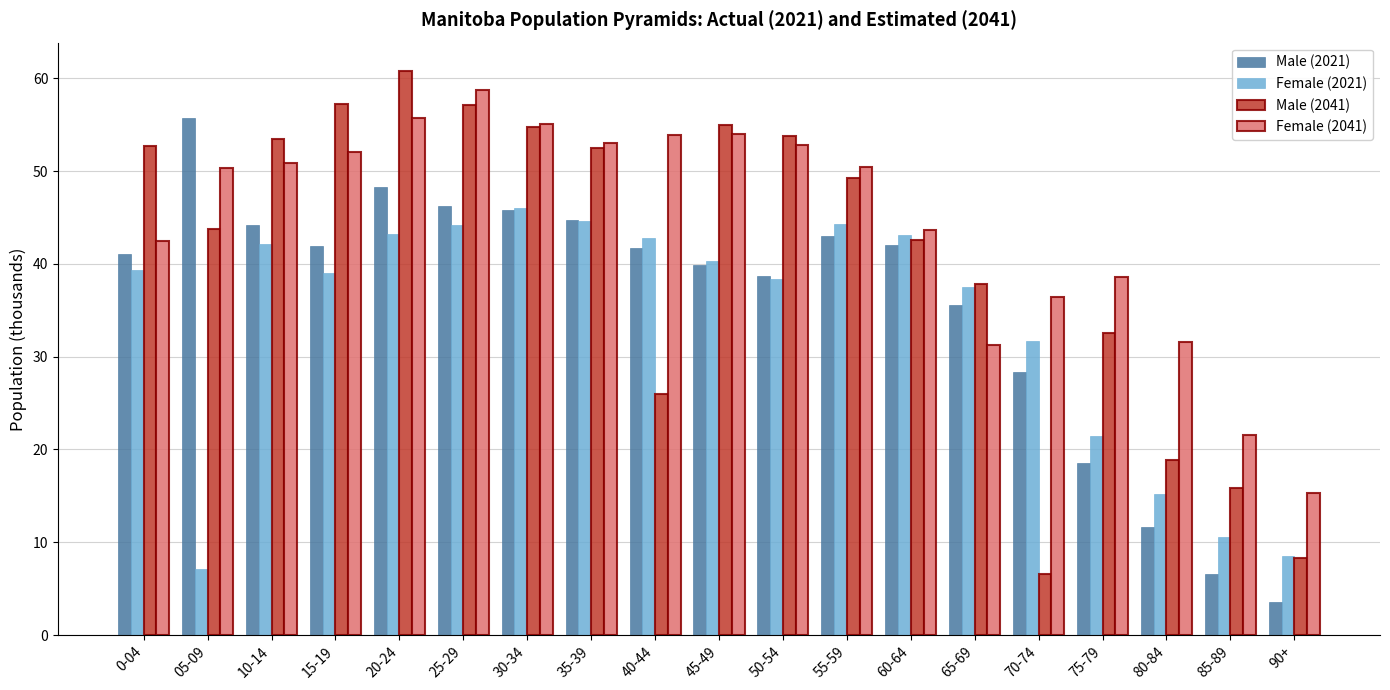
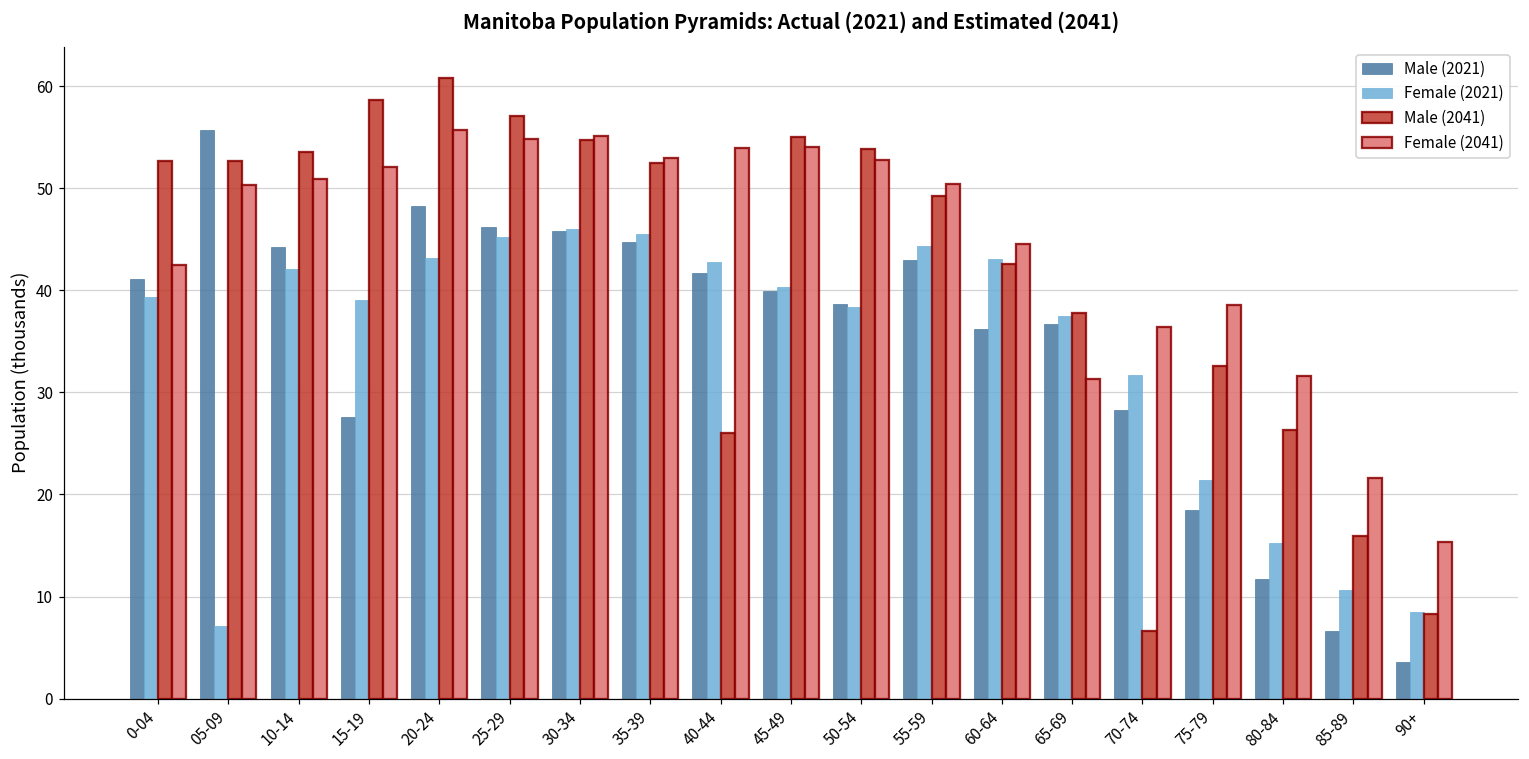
  {
    "Male (2021)": {
      "0-04": 41,
      "05-09": 56,
      "10-14": 44,
-     "15-19": 42,
+     "15-19": 28,
      "20-24": 48,
      "25-29": 46,
      "30-34": 46,
      "35-39": 45,
      "40-44": 42,
      "45-49": 40,
      "50-54": 39,
      "55-59": 43,
-     "60-64": 42,
-     "65-69": 36,
+     "60-64": 36,
+     "65-69": 37,
      "70-74": 28,
      "75-79": 19,
      "80-84": 12,
      "85-89": 7,
      "90+": 4
    },
    "Female (2021)": {
      "0-04": 39,
      "05-09": 7,
      "10-14": 42,
      "15-19": 39,
      "20-24": 43,
-     "25-29": 44,
+     "25-29": 45,
      "30-34": 46,
-     "35-39": 45,
+     "35-39": 46,
      "40-44": 43,
      "45-49": 40,
      "50-54": 38,
      "55-59": 44,
      "60-64": 43,
      "65-69": 38,
      "70-74": 32,
      "75-79": 21,
      "80-84": 15,
      "85-89": 11,
      "90+": 9
    },
    "Male (2041)": {
      "0-04": 53,
-     "05-09": 44,
+     "05-09": 53,
      "10-14": 54,
-     "15-19": 57,
+     "15-19": 59,
      "20-24": 61,
      "25-29": 57,
      "30-34": 55,
      "35-39": 53,
      "40-44": 26,
      "45-49": 55,
      "50-54": 54,
      "55-59": 49,
      "60-64": 43,
      "65-69": 38,
      "70-74": 7,
      "75-79": 33,
-     "80-84": 19,
+     "80-84": 26,
      "85-89": 16,
      "90+": 8
    },
    "Female (2041)": {
      "0-04": 43,
      "05-09": 50,
      "10-14": 51,
      "15-19": 52,
      "20-24": 56,
-     "25-29": 59,
+     "25-29": 55,
      "30-34": 55,
      "35-39": 53,
      "40-44": 54,
      "45-49": 54,
      "50-54": 53,
      "55-59": 50,
-     "60-64": 44,
+     "60-64": 45,
      "65-69": 31,
      "70-74": 36,
      "75-79": 39,
      "80-84": 32,
      "85-89": 22,
      "90+": 15
    }
  }
